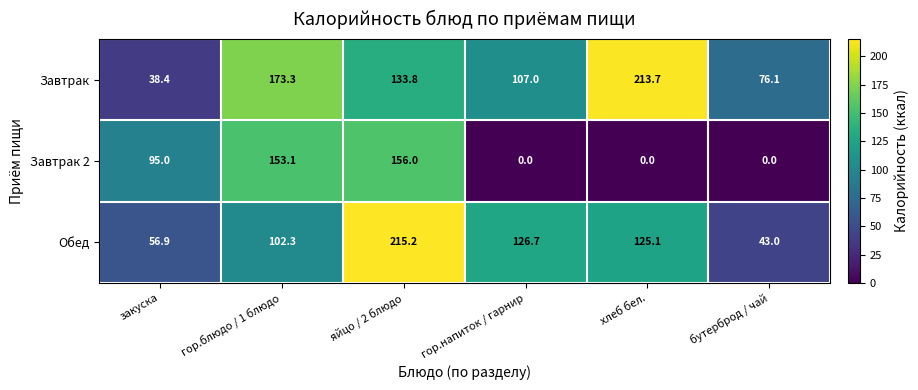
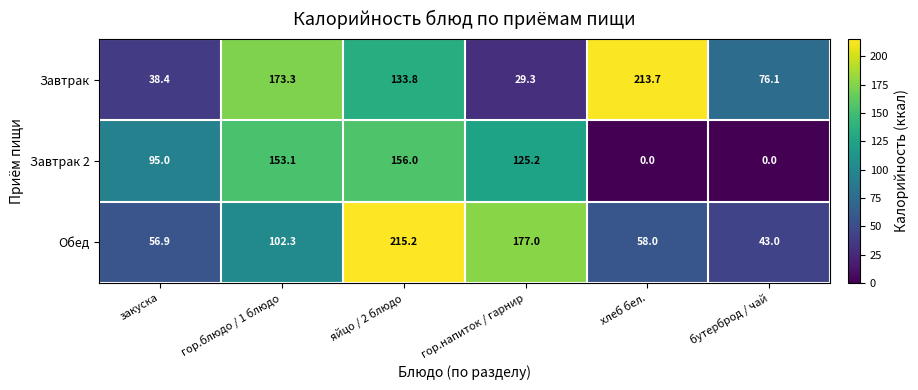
  {
    "Завтрак": {
      "закуска": 38.4,
      "гор.блюдо / 1 блюдо": 173.3,
      "яйцо / 2 блюдо": 133.8,
-     "гор.напиток / гарнир": 107.0,
+     "гор.напиток / гарнир": 29.3,
      "хлеб бел.": 213.7,
      "бутерброд / чай": 76.1
    },
    "Завтрак 2": {
      "закуска": 95.0,
      "гор.блюдо / 1 блюдо": 153.1,
      "яйцо / 2 блюдо": 156.0,
-     "гор.напиток / гарнир": 0.0,
+     "гор.напиток / гарнир": 125.2,
      "хлеб бел.": 0.0,
      "бутерброд / чай": 0.0
    },
    "Обед": {
      "закуска": 56.9,
      "гор.блюдо / 1 блюдо": 102.3,
      "яйцо / 2 блюдо": 215.2,
-     "гор.напиток / гарнир": 126.7,
-     "хлеб бел.": 125.1,
+     "гор.напиток / гарнир": 177.0,
+     "хлеб бел.": 58.0,
      "бутерброд / чай": 43.0
    }
  }
